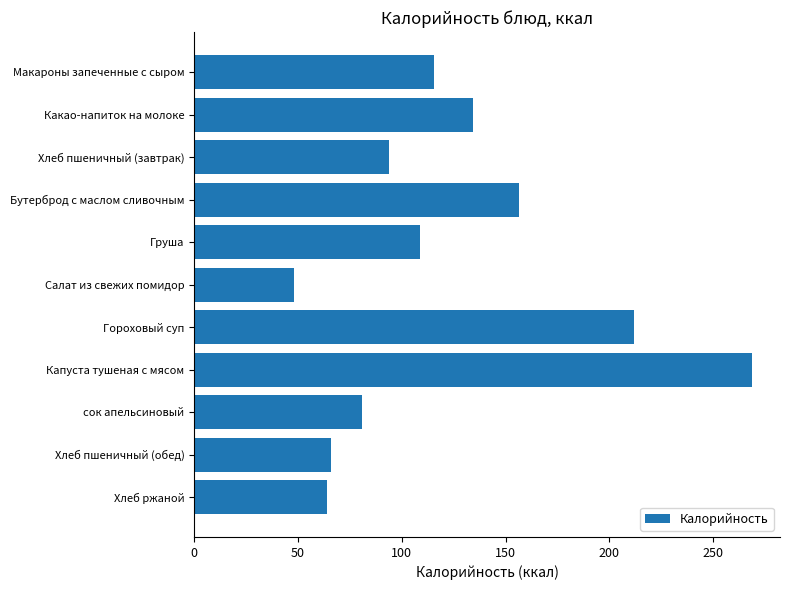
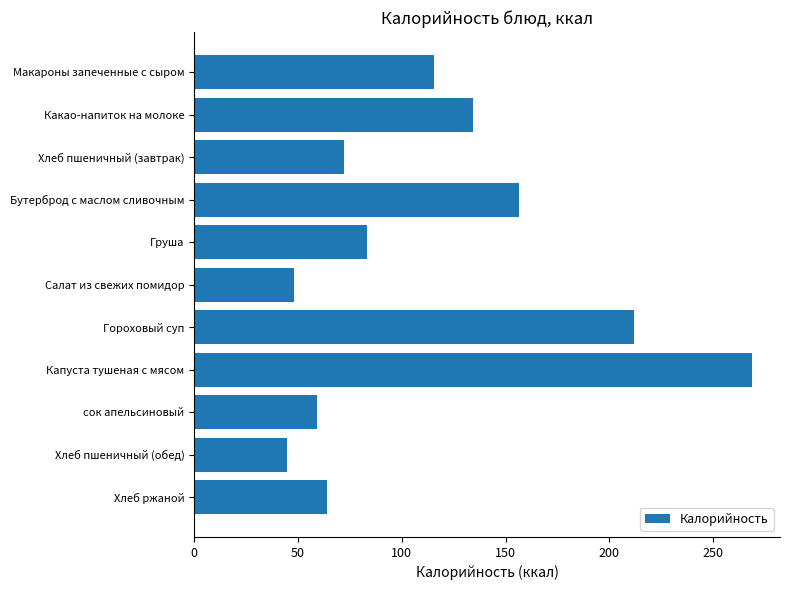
  {
    "Макароны запеченные с сыром": 116,
    "Какао-напиток на молоке": 134,
-   "Хлеб пшеничный (завтрак)": 94,
+   "Хлеб пшеничный (завтрак)": 72,
    "Бутерброд с маслом сливочным": 157,
-   "Груша": 109,
+   "Груша": 83,
    "Салат из свежих помидор": 48,
    "Гороховый суп": 212,
    "Капуста тушеная с мясом": 269,
-   "сок апельсиновый": 81,
-   "Хлеб пшеничный (обед)": 66,
+   "сок апельсиновый": 59,
+   "Хлеб пшеничный (обед)": 45,
    "Хлеб ржаной": 64
  }
